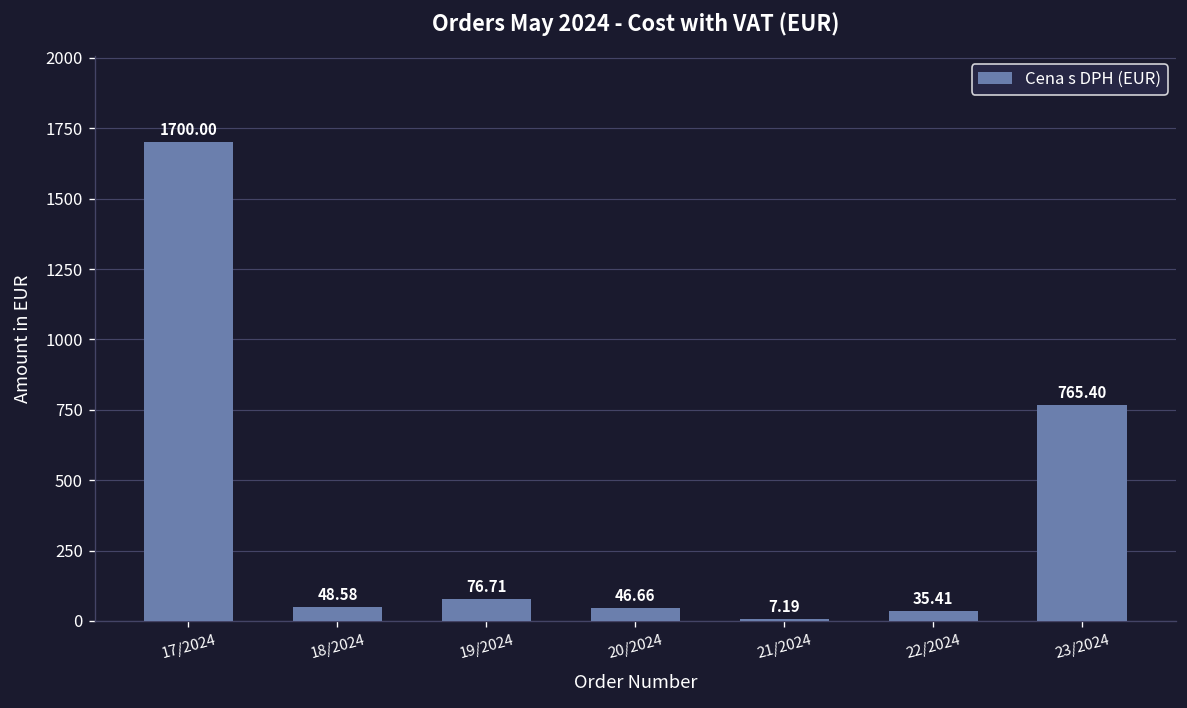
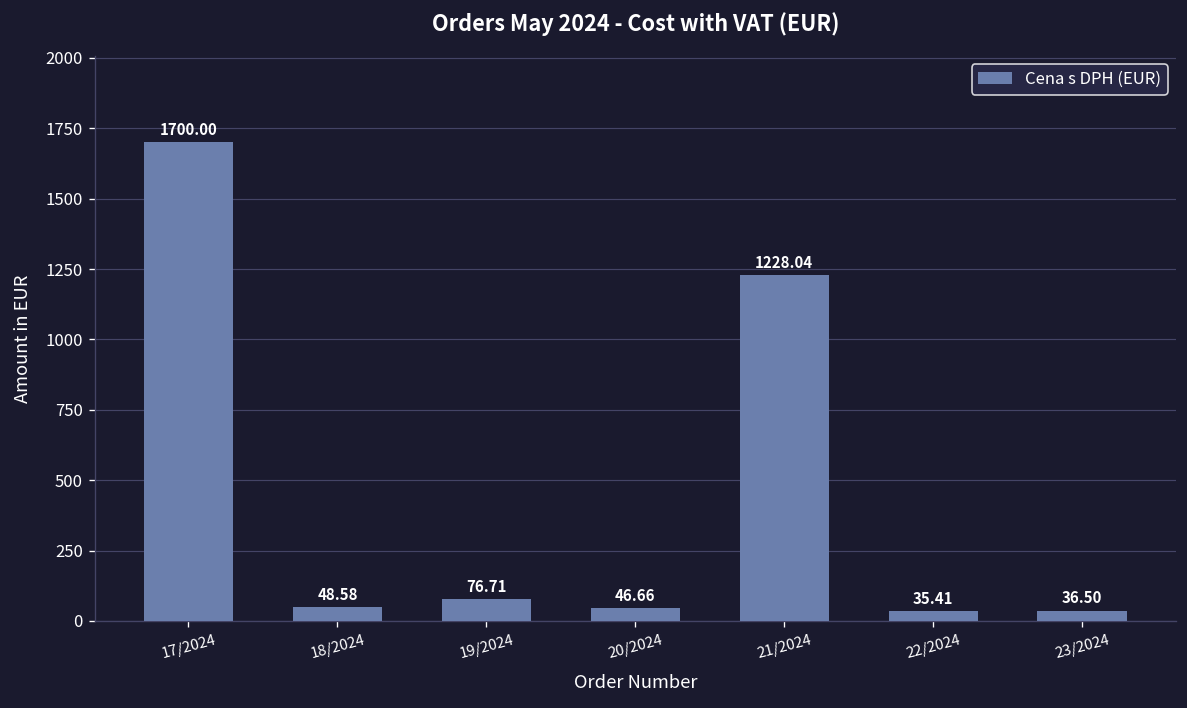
  {
    "17/2024": 1700.00,
    "18/2024": 48.58,
    "19/2024": 76.71,
    "20/2024": 46.66,
-   "21/2024": 7.19,
+   "21/2024": 1228.04,
    "22/2024": 35.41,
-   "23/2024": 765.40
+   "23/2024": 36.50
  }
